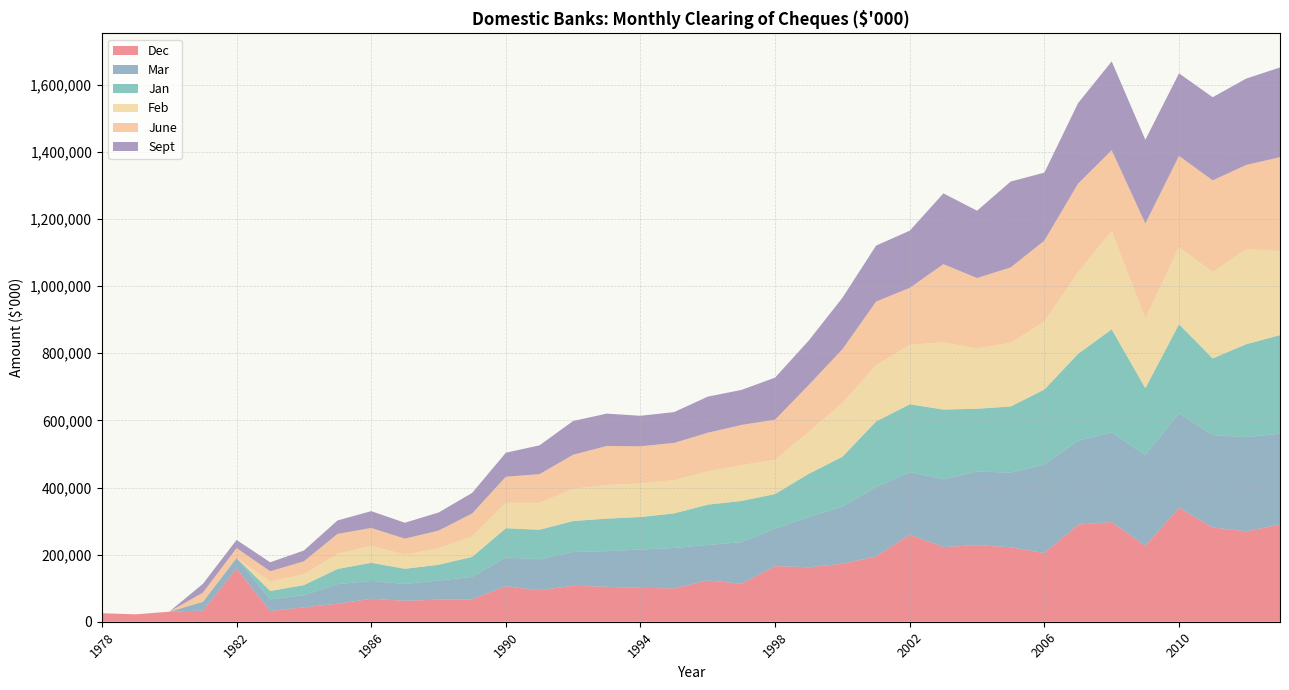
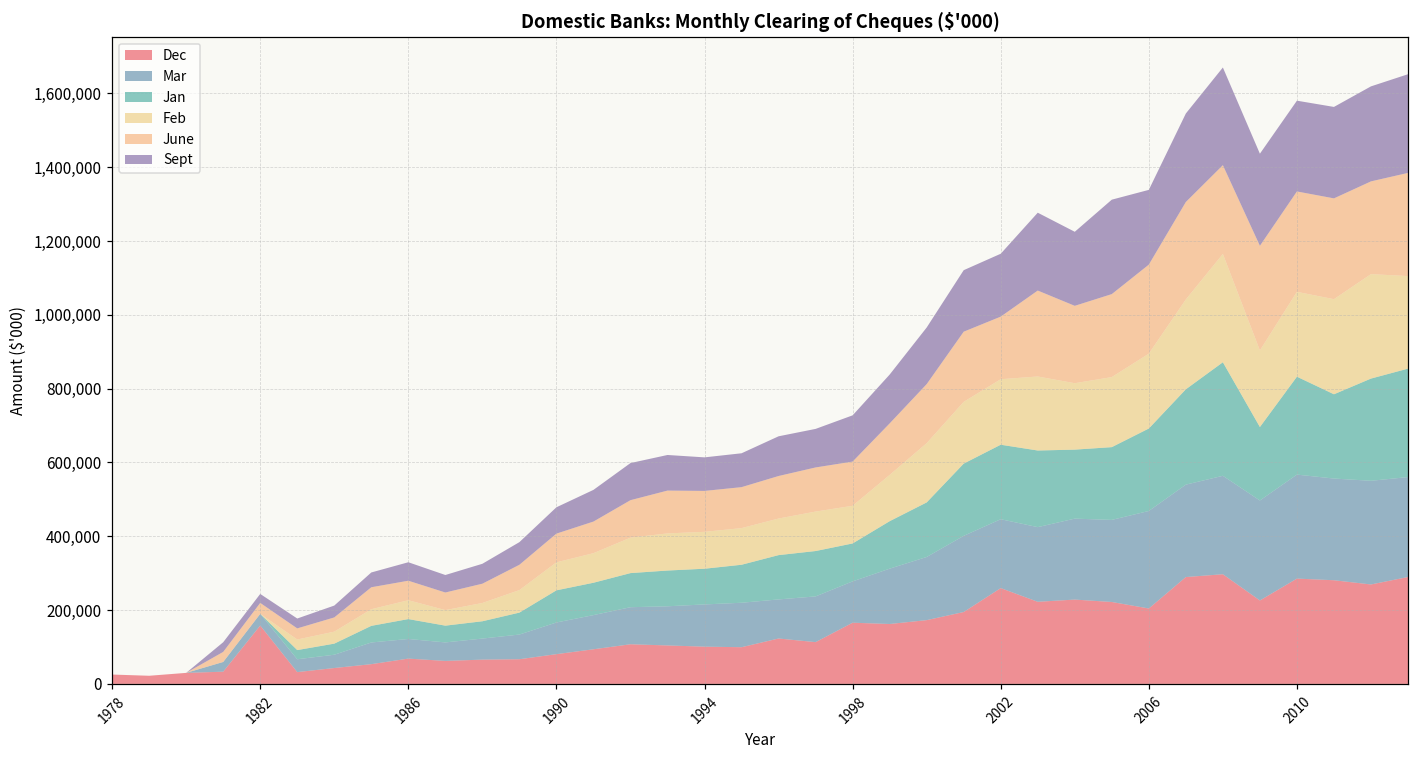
  {
    "Dec": {
      "1982": "160,000",
      "1986": "70,000",
-     "1990": "110,000",
+     "1990": "80,000",
      "1994": "100,000",
      "1998": "170,000",
      "2002": "260,000",
      "2006": "200,000",
-     "2010": "340,000"
+     "2010": "290,000"
    }
  }
